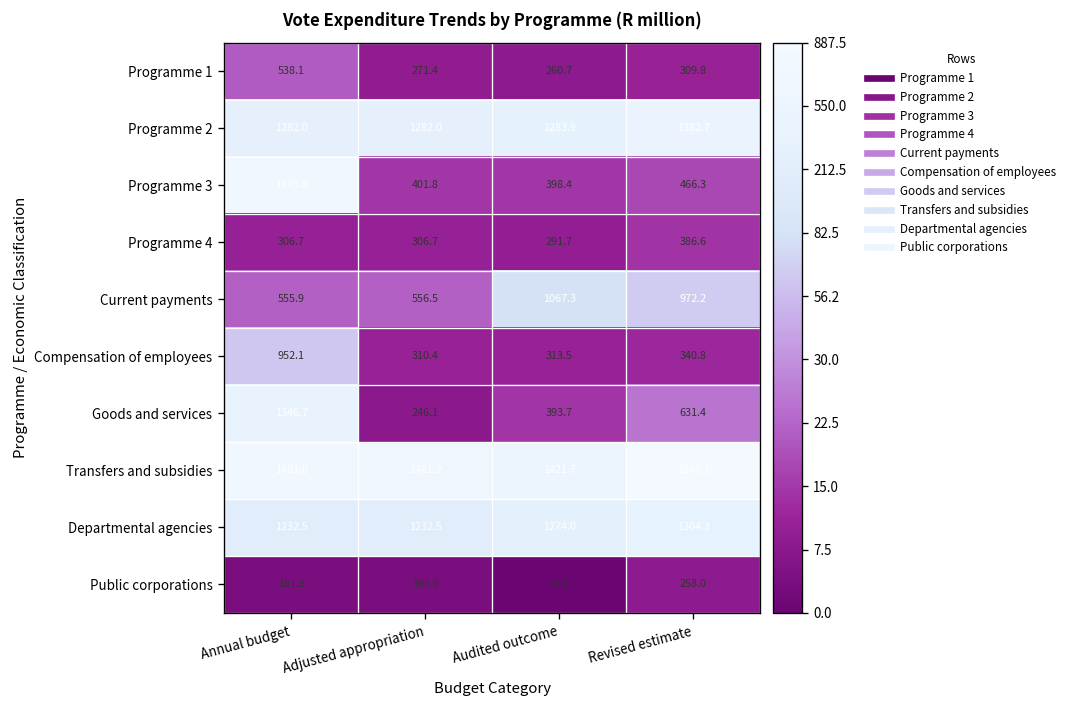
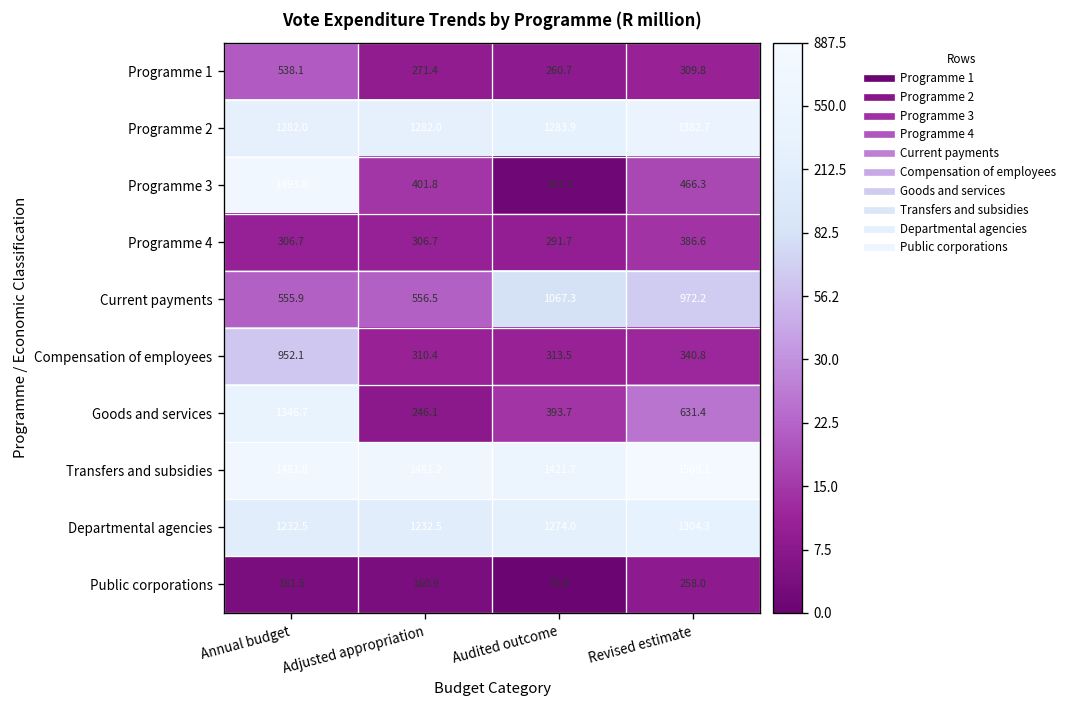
  {
    "Programme 1": {
      "Annual budget": 538.1,
      "Adjusted appropriation": 271.4,
      "Audited outcome": 260.7,
      "Revised estimate": 309.8
    },
    "Programme 3": {
      "Adjusted appropriation": 401.8,
-     "Audited outcome": 398.4,
+     "Audited outcome": 107.2,
      "Revised estimate": 466.3
    },
    "Programme 4": {
      "Annual budget": 306.7,
      "Adjusted appropriation": 306.7,
      "Audited outcome": 291.7,
      "Revised estimate": 386.6
    },
    "Current payments": {
      "Annual budget": 555.9,
      "Adjusted appropriation": 556.5,
      "Revised estimate": 972.2
    },
    "Compensation of employees": {
      "Annual budget": 952.1,
      "Adjusted appropriation": 310.4,
      "Audited outcome": 313.5,
      "Revised estimate": 340.8
    },
    "Goods and services": {
      "Adjusted appropriation": 246.1,
      "Audited outcome": 393.7,
      "Revised estimate": 631.4
    },
    "Public corporations": {
      "Annual budget": 161.5,
      "Adjusted appropriation": 160.9,
      "Audited outcome": 75.9,
      "Revised estimate": 258.0
    }
  }
